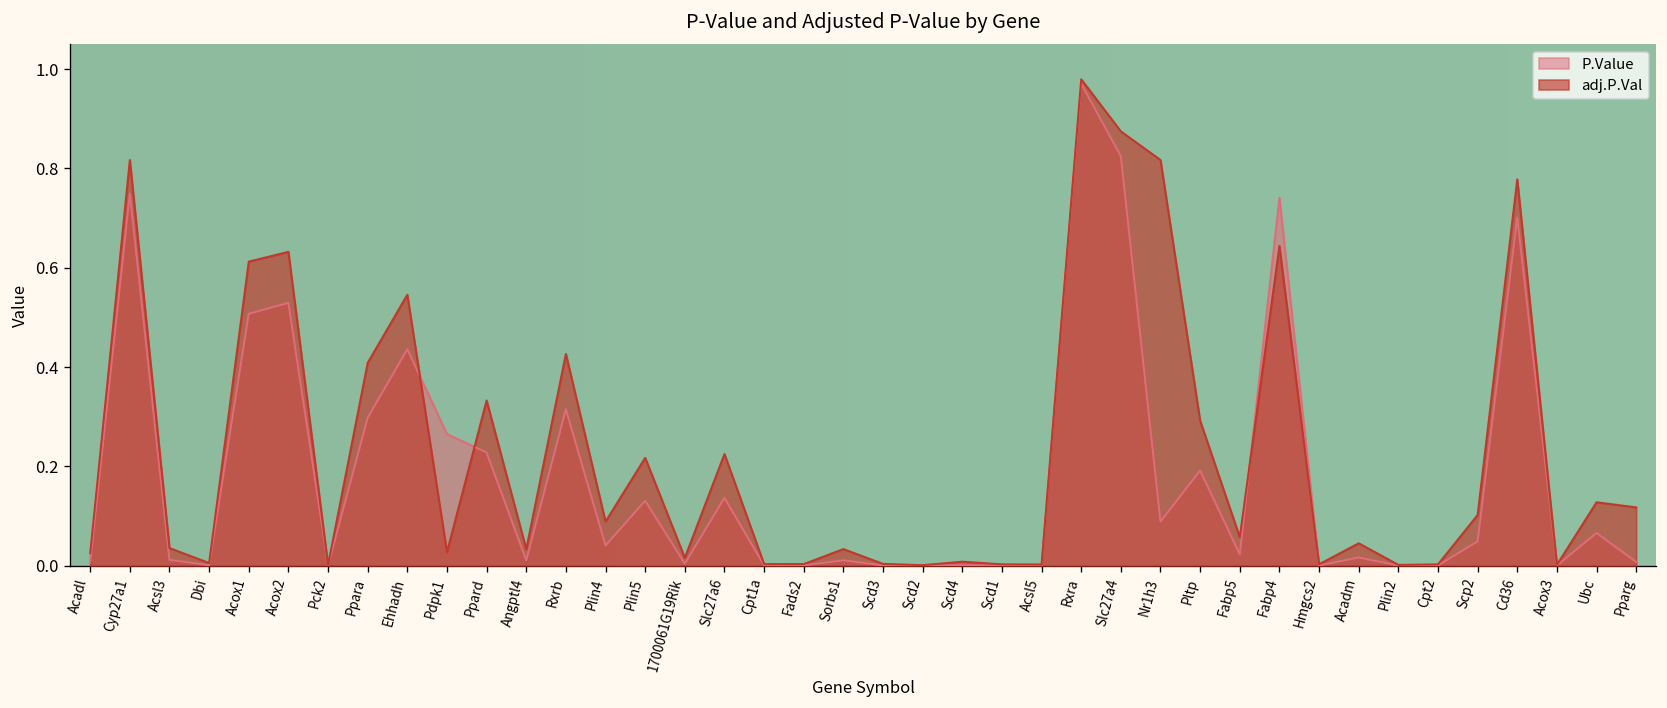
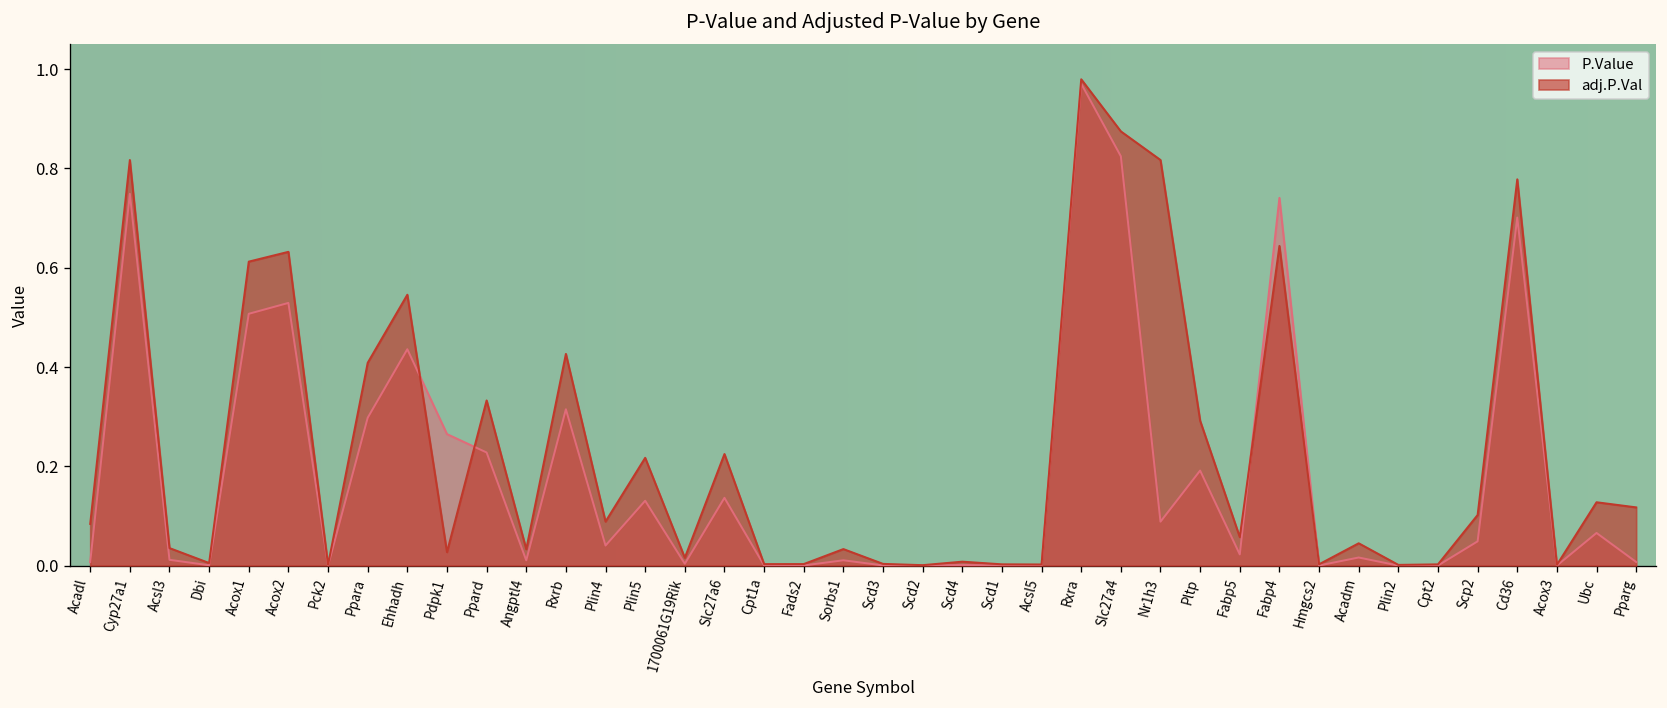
  {
    "P.Value": {
      "Acadl": 0.01,
      "Cyp27a1": 0.75,
      "Acsl3": 0.01,
      "Acox1": 0.51,
      "Acox2": 0.53,
      "Ppara": 0.30,
      "Ehhadh": 0.44,
      "Pdpk1": 0.26,
      "Ppard": 0.23,
      "Angptl4": 0.01,
      "Rxrb": 0.31,
      "Plin4": 0.04,
      "Plin5": 0.13,
      "1700061G19Rik": 0.00,
      "Slc27a6": 0.14,
      "Sorbs1": 0.01,
      "Scd4": 0.00,
      "Rxra": 0.97,
      "Slc27a4": 0.82,
      "Nr1h3": 0.09,
      "Pltp": 0.19,
      "Fabp5": 0.02,
      "Fabp4": 0.74,
      "Acadm": 0.02,
      "Scp2": 0.05,
      "Cd36": 0.70,
      "Ubc": 0.07,
      "Pparg": 0.01
    },
    "adj.P.Val": {
-     "Acadl": 0.02,
+     "Acadl": 0.08,
      "Cyp27a1": 0.82,
      "Acsl3": 0.04,
      "Acox1": 0.61,
      "Acox2": 0.63,
      "Ppara": 0.41,
      "Ehhadh": 0.55,
      "Pdpk1": 0.03,
      "Ppard": 0.33,
      "Angptl4": 0.03,
      "Rxrb": 0.43,
      "Plin4": 0.09,
      "Plin5": 0.22,
      "1700061G19Rik": 0.02,
      "Slc27a6": 0.22,
      "Sorbs1": 0.03,
      "Scd4": 0.01,
      "Rxra": 0.98,
      "Slc27a4": 0.87,
      "Nr1h3": 0.82,
      "Pltp": 0.29,
      "Fabp5": 0.06,
      "Fabp4": 0.64,
      "Acadm": 0.04,
      "Scp2": 0.10,
      "Cd36": 0.78,
      "Ubc": 0.13,
      "Pparg": 0.12
    }
  }
